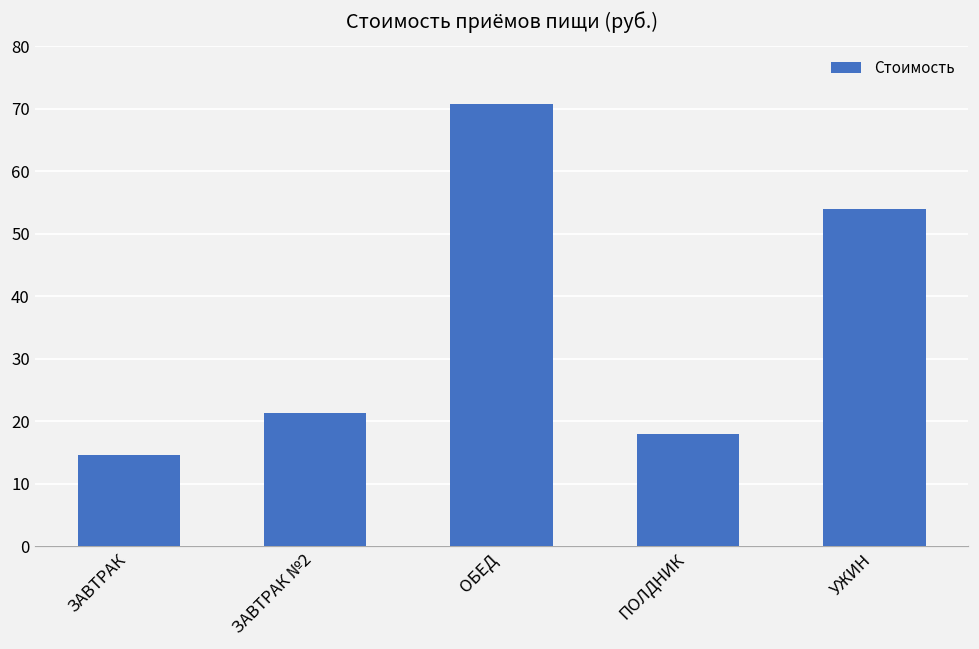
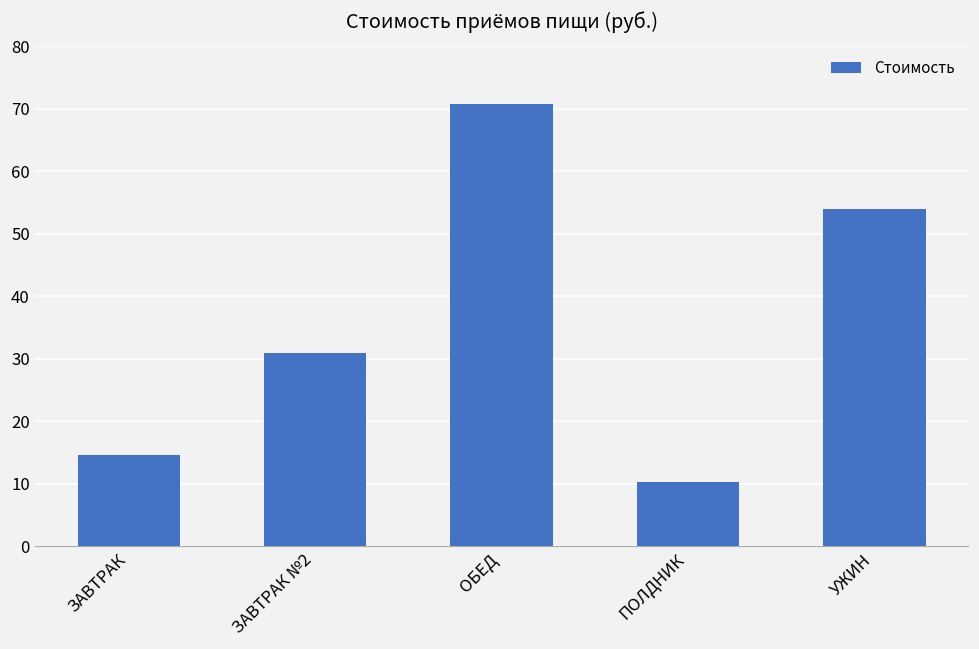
  {
    "ЗАВТРАК": 15,
-   "ЗАВТРАК №2": 21,
+   "ЗАВТРАК №2": 31,
    "ОБЕД": 71,
-   "ПОЛДНИК": 18,
+   "ПОЛДНИК": 10,
    "УЖИН": 54
  }
